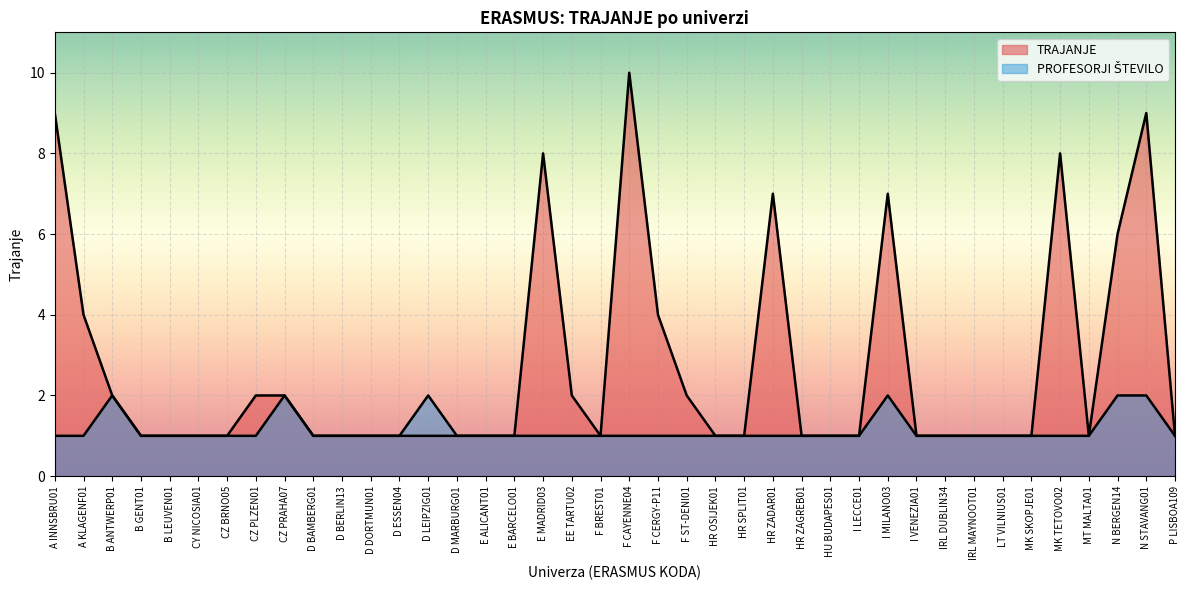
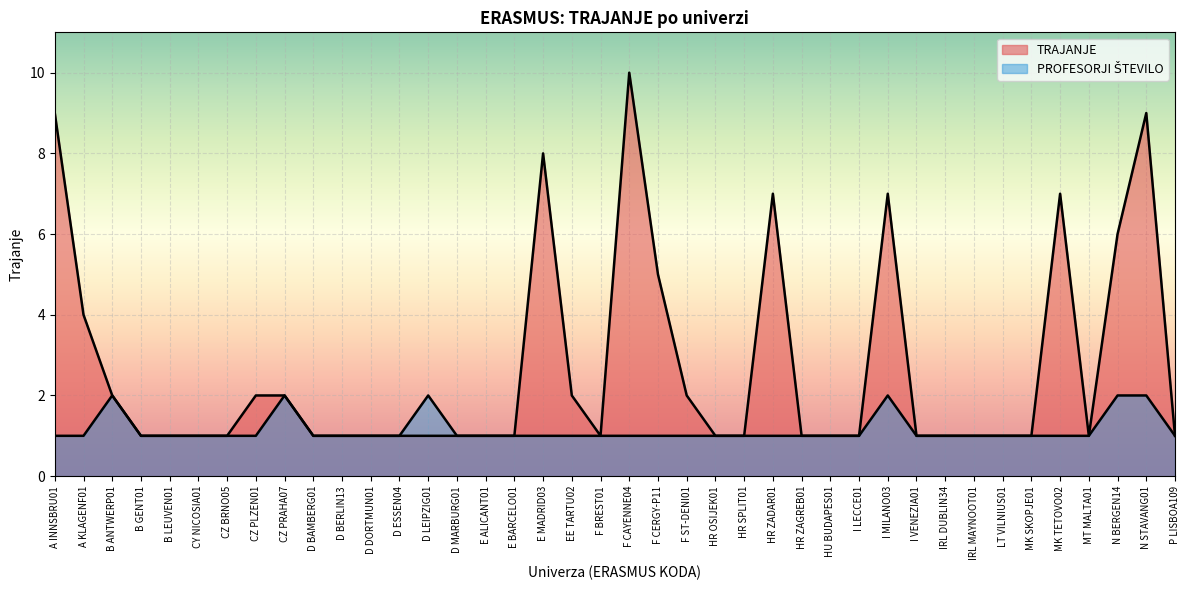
  {
    "TRAJANJE": {
      "A INNSBRU01": 9,
      "A KLAGENF01": 4,
      "CZ PLZEN01": 2,
      "D LEIPZIG01": 1,
      "E MADRID03": 8,
      "EE TARTU02": 2,
      "F CAYENNE04": 10,
-     "F CERGY-P11": 4,
+     "F CERGY-P11": 5,
      "F ST-DENI01": 2,
      "HR ZADAR01": 7,
      "I MILANO03": 7,
-     "MK TETOVO02": 8,
+     "MK TETOVO02": 7,
      "N BERGEN14": 6,
      "N STAVANG01": 9
    },
    "PROFESORJI ŠTEVILO": {
      "A INNSBRU01": 1,
      "A KLAGENF01": 1,
      "CZ PLZEN01": 1,
      "D LEIPZIG01": 2,
      "E MADRID03": 1,
      "EE TARTU02": 1,
      "F CAYENNE04": 1,
      "F CERGY-P11": 1,
      "F ST-DENI01": 1,
      "HR ZADAR01": 1,
      "I MILANO03": 2,
      "MK TETOVO02": 1,
      "N BERGEN14": 2,
      "N STAVANG01": 2
    }
  }
